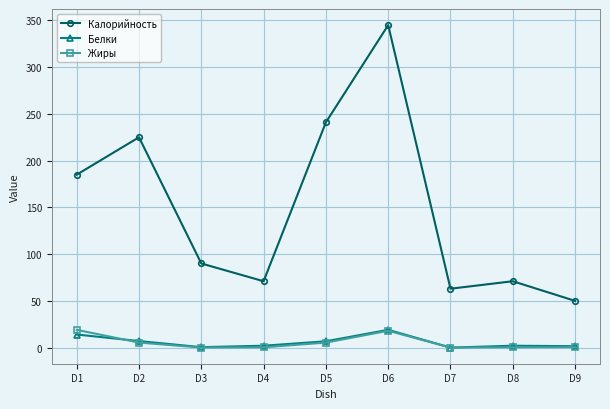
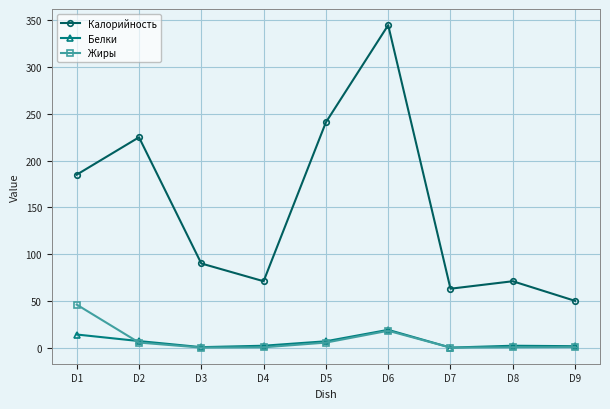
  {
    "Жиры": {
-     "D1": 20
+     "D1": 50
    }
  }
